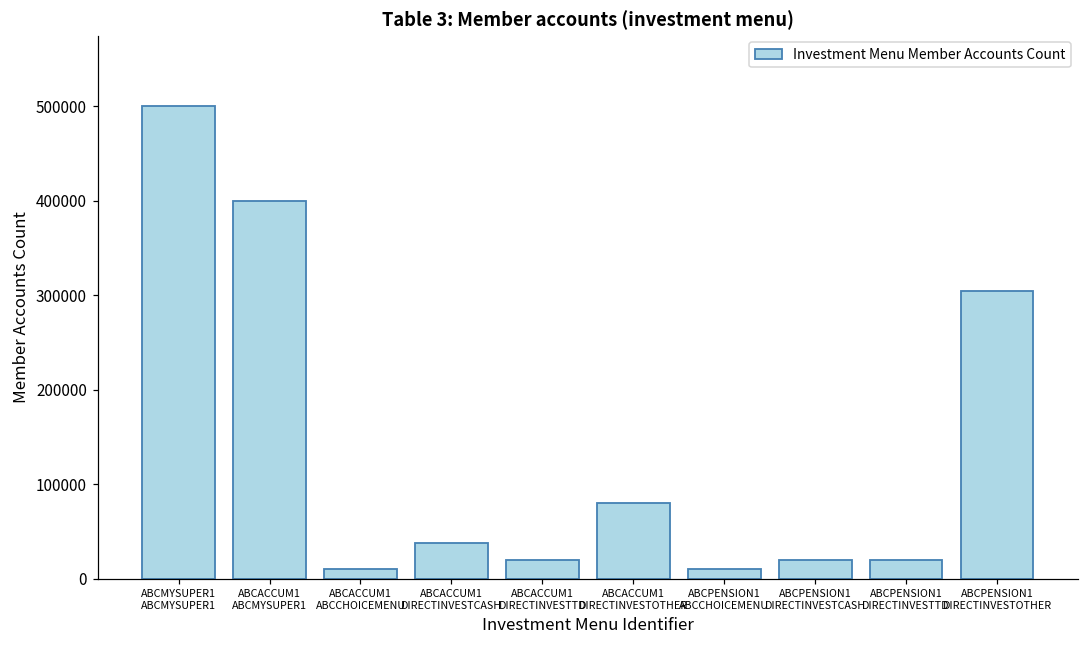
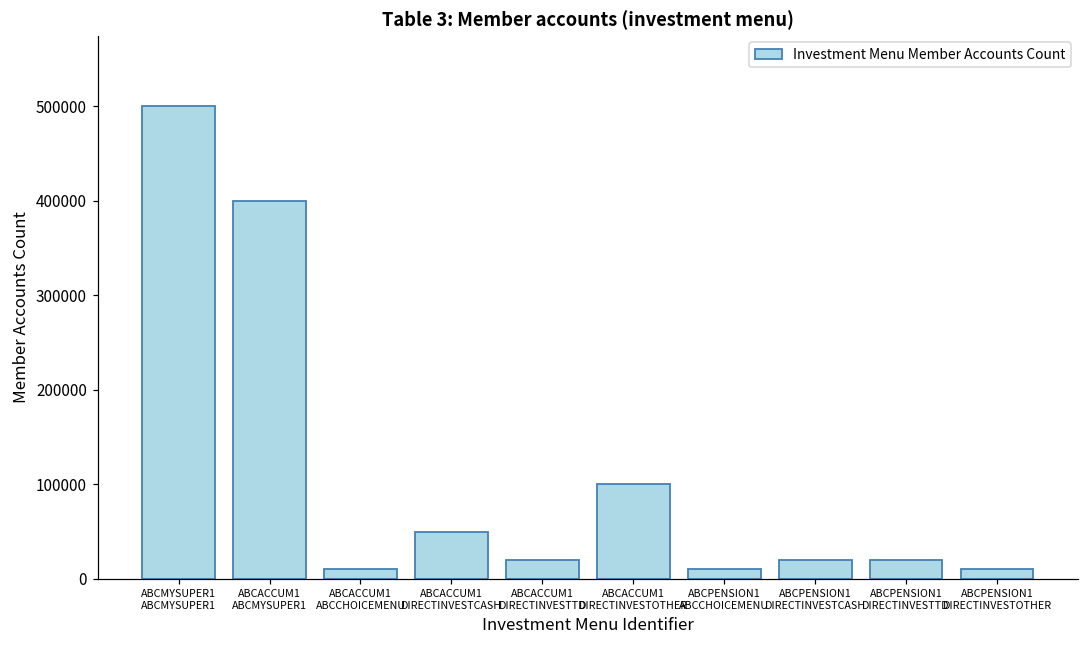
  {
    "ABCMYSUPER1 ABCMYSUPER1": 500000,
    "ABCACCUM1 ABCMYSUPER1": 400000,
    "ABCACCUM1 ABCCHOICEMENU": 10000,
-   "ABCACCUM1 DIRECTINVESTCASH": 40000,
+   "ABCACCUM1 DIRECTINVESTCASH": 50000,
    "ABCACCUM1 DIRECTINVESTTD": 20000,
-   "ABCACCUM1 DIRECTINVESTOTHER": 80000,
+   "ABCACCUM1 DIRECTINVESTOTHER": 100000,
    "ABCPENSION1 ABCCHOICEMENU": 10000,
    "ABCPENSION1 DIRECTINVESTCASH": 20000,
    "ABCPENSION1 DIRECTINVESTTD": 20000,
-   "ABCPENSION1 DIRECTINVESTOTHER": 300000
+   "ABCPENSION1 DIRECTINVESTOTHER": 10000
  }
